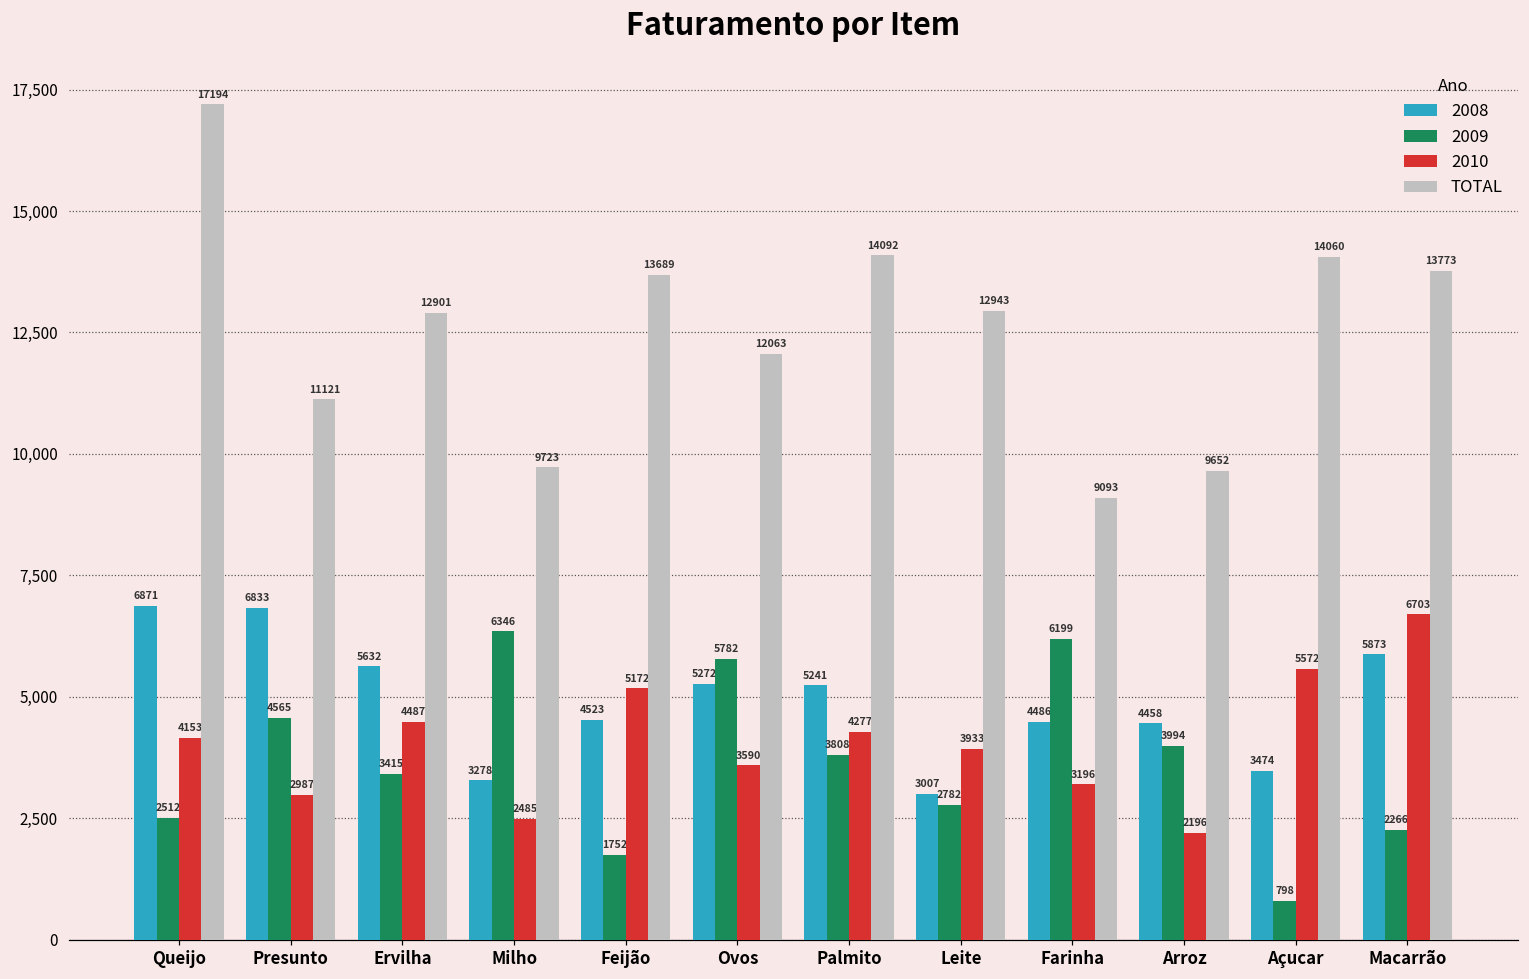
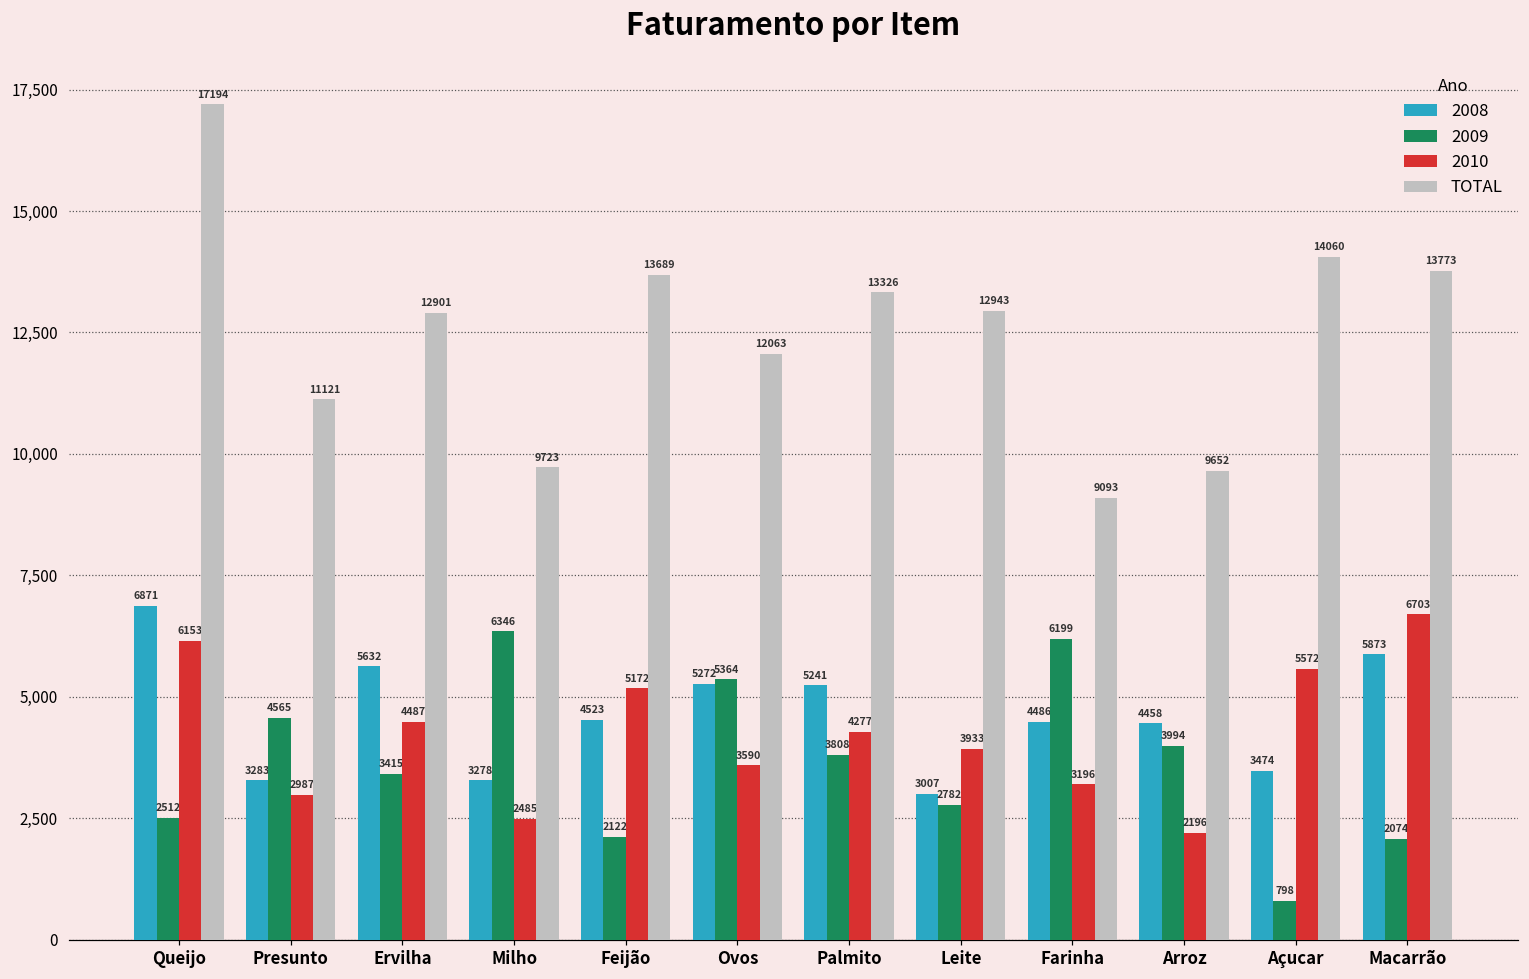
  {
    "2008": {
      "Queijo": 6871,
-     "Presunto": 6833,
+     "Presunto": 3283,
      "Ervilha": 5632,
      "Milho": 3278,
      "Feijão": 4523,
      "Ovos": 5272,
      "Palmito": 5241,
      "Leite": 3007,
      "Farinha": 4486,
      "Arroz": 4458,
      "Açucar": 3474,
      "Macarrão": 5873
    },
    "2009": {
      "Queijo": 2512,
      "Presunto": 4565,
      "Ervilha": 3415,
      "Milho": 6346,
-     "Feijão": 1752,
-     "Ovos": 5782,
+     "Feijão": 2122,
+     "Ovos": 5364,
      "Palmito": 3808,
      "Leite": 2782,
      "Farinha": 6199,
      "Arroz": 3994,
      "Açucar": 798,
-     "Macarrão": 2266
+     "Macarrão": 2074
    },
    "2010": {
-     "Queijo": 4153,
+     "Queijo": 6153,
      "Presunto": 2987,
      "Ervilha": 4487,
      "Milho": 2485,
      "Feijão": 5172,
      "Ovos": 3590,
      "Palmito": 4277,
      "Leite": 3933,
      "Farinha": 3196,
      "Arroz": 2196,
      "Açucar": 5572,
      "Macarrão": 6703
    },
    "TOTAL": {
      "Queijo": 17194,
      "Presunto": 11121,
      "Ervilha": 12901,
      "Milho": 9723,
      "Feijão": 13689,
      "Ovos": 12063,
-     "Palmito": 14092,
+     "Palmito": 13326,
      "Leite": 12943,
      "Farinha": 9093,
      "Arroz": 9652,
      "Açucar": 14060,
      "Macarrão": 13773
    }
  }
